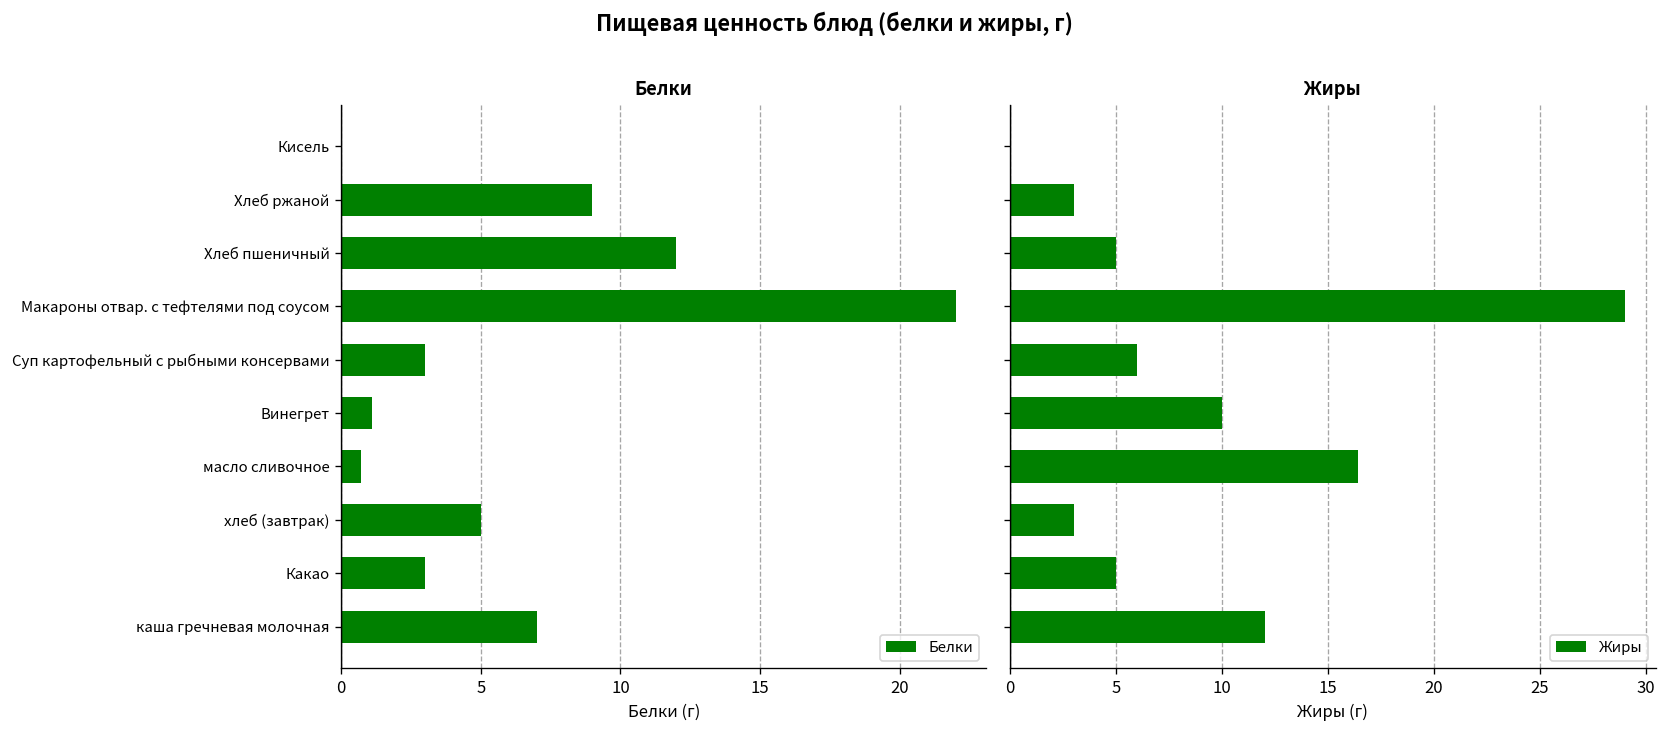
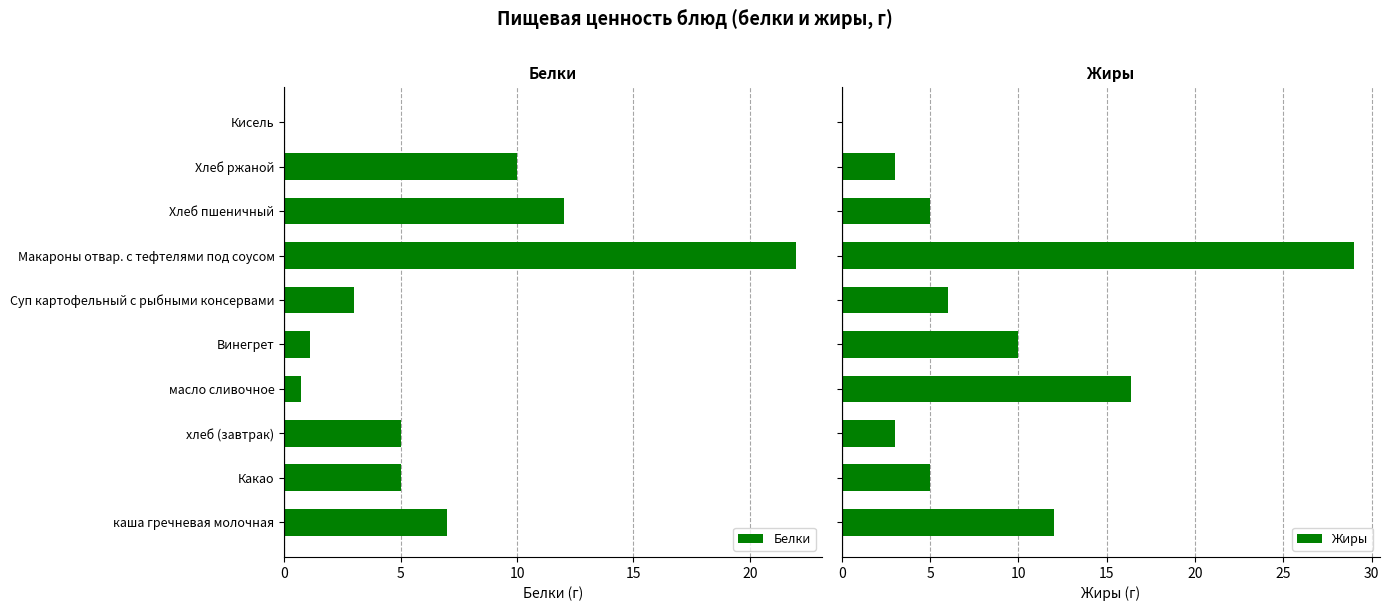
  {
    "Белки": {
      "Кисель": 0,
-     "Хлеб ржаной": 9,
+     "Хлеб ржаной": 10,
      "Хлеб пшеничный": 12,
      "Макароны отвар. с тефтелями под соусом": 22,
      "Суп картофельный с рыбными консервами": 3,
      "Винегрет": 1.1,
      "масло сливочное": 0.7,
      "хлеб (завтрак)": 5,
-     "Какао": 3,
+     "Какао": 5,
      "каша гречневая молочная": 7
    }
  }
